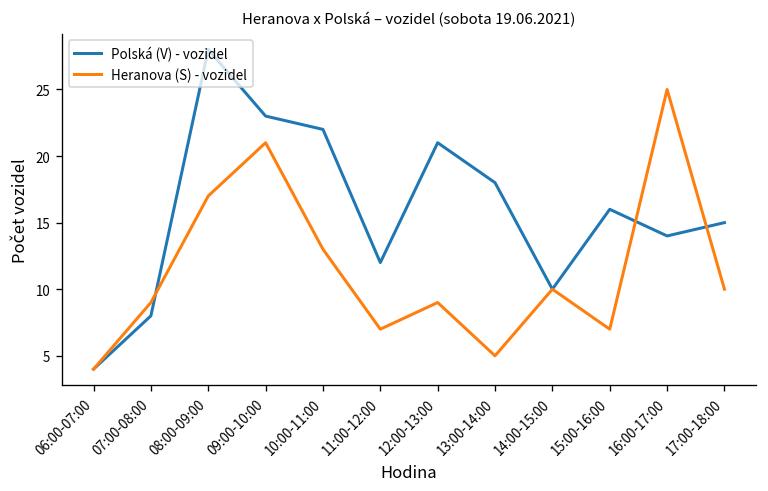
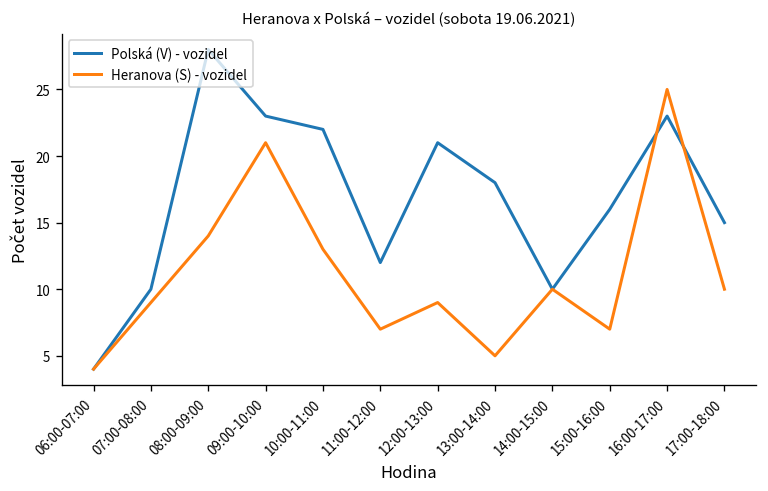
  {
    "Polská (V) - vozidel": {
-     "07:00-08:00": 8,
+     "07:00-08:00": 10,
      "09:00-10:00": 23,
      "10:00-11:00": 22,
      "11:00-12:00": 12,
      "12:00-13:00": 21,
      "13:00-14:00": 18,
      "15:00-16:00": 16,
-     "16:00-17:00": 14,
+     "16:00-17:00": 23,
      "17:00-18:00": 15
    },
    "Heranova (S) - vozidel": {
      "07:00-08:00": 9,
-     "08:00-09:00": 17,
+     "08:00-09:00": 14,
      "09:00-10:00": 21,
      "10:00-11:00": 13,
      "11:00-12:00": 7,
      "12:00-13:00": 9,
      "13:00-14:00": 5,
      "15:00-16:00": 7,
      "16:00-17:00": 25,
      "17:00-18:00": 10
    }
  }
